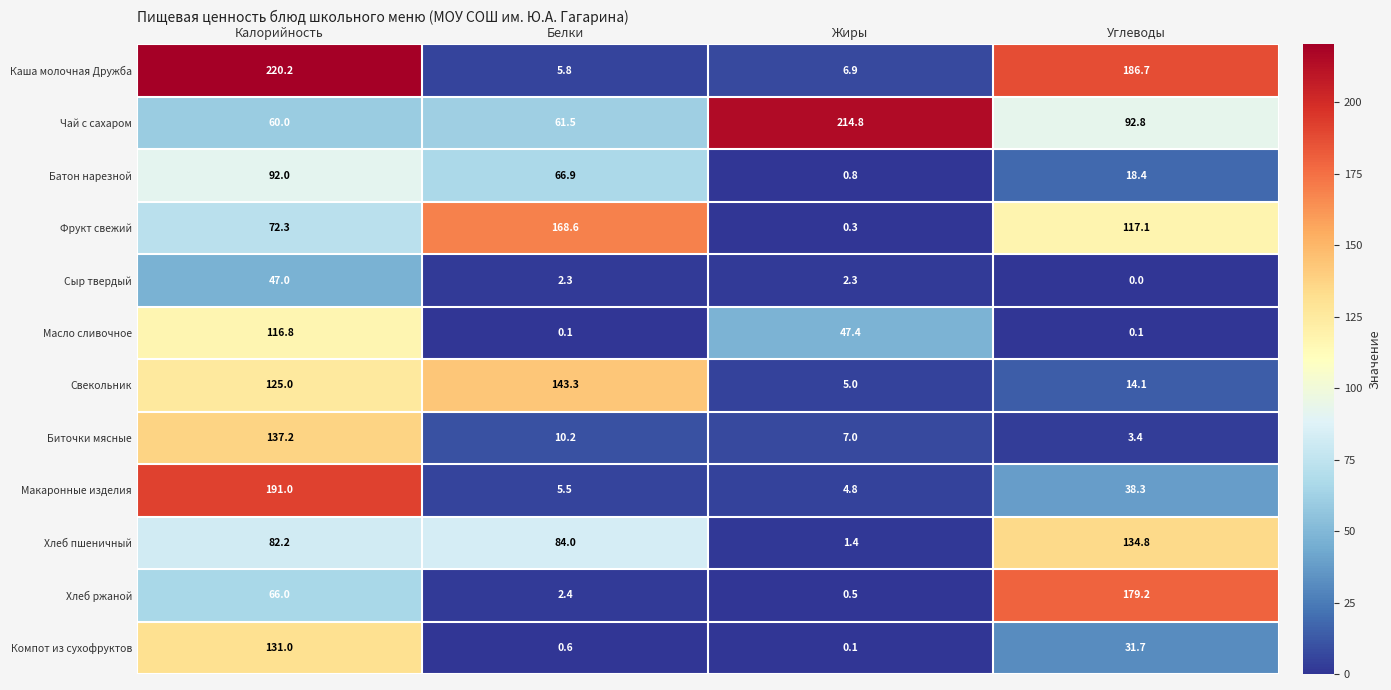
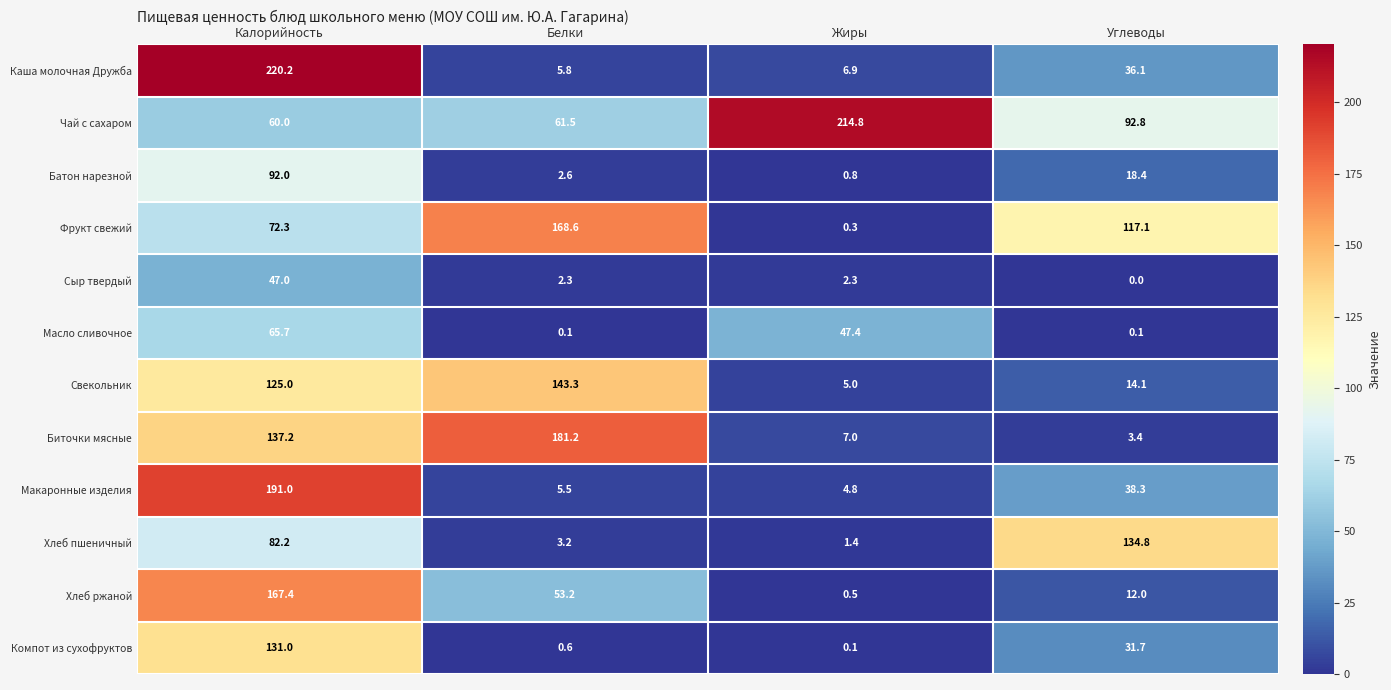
  {
    "Каша молочная Дружба": {
      "Калорийность": 220.2,
      "Белки": 5.8,
      "Жиры": 6.9,
-     "Углеводы": 186.7
+     "Углеводы": 36.1
    },
    "Чай с сахаром": {
      "Калорийность": 60.0,
      "Белки": 61.5,
      "Жиры": 214.8,
      "Углеводы": 92.8
    },
    "Батон нарезной": {
      "Калорийность": 92.0,
-     "Белки": 66.9,
+     "Белки": 2.6,
      "Жиры": 0.8,
      "Углеводы": 18.4
    },
    "Фрукт свежий": {
      "Калорийность": 72.3,
      "Белки": 168.6,
      "Жиры": 0.3,
      "Углеводы": 117.1
    },
    "Сыр твердый": {
      "Калорийность": 47.0,
      "Белки": 2.3,
      "Жиры": 2.3,
      "Углеводы": 0.0
    },
    "Масло сливочное": {
-     "Калорийность": 116.8,
+     "Калорийность": 65.7,
      "Белки": 0.1,
      "Жиры": 47.4,
      "Углеводы": 0.1
    },
    "Свекольник": {
      "Калорийность": 125.0,
      "Белки": 143.3,
      "Жиры": 5.0,
      "Углеводы": 14.1
    },
    "Биточки мясные": {
      "Калорийность": 137.2,
-     "Белки": 10.2,
+     "Белки": 181.2,
      "Жиры": 7.0,
      "Углеводы": 3.4
    },
    "Макаронные изделия": {
      "Калорийность": 191.0,
      "Белки": 5.5,
      "Жиры": 4.8,
      "Углеводы": 38.3
    },
    "Хлеб пшеничный": {
      "Калорийность": 82.2,
-     "Белки": 84.0,
+     "Белки": 3.2,
      "Жиры": 1.4,
      "Углеводы": 134.8
    },
    "Хлеб ржаной": {
-     "Калорийность": 66.0,
-     "Белки": 2.4,
+     "Калорийность": 167.4,
+     "Белки": 53.2,
      "Жиры": 0.5,
-     "Углеводы": 179.2
+     "Углеводы": 12.0
    },
    "Компот из сухофруктов": {
      "Калорийность": 131.0,
      "Белки": 0.6,
      "Жиры": 0.1,
      "Углеводы": 31.7
    }
  }
